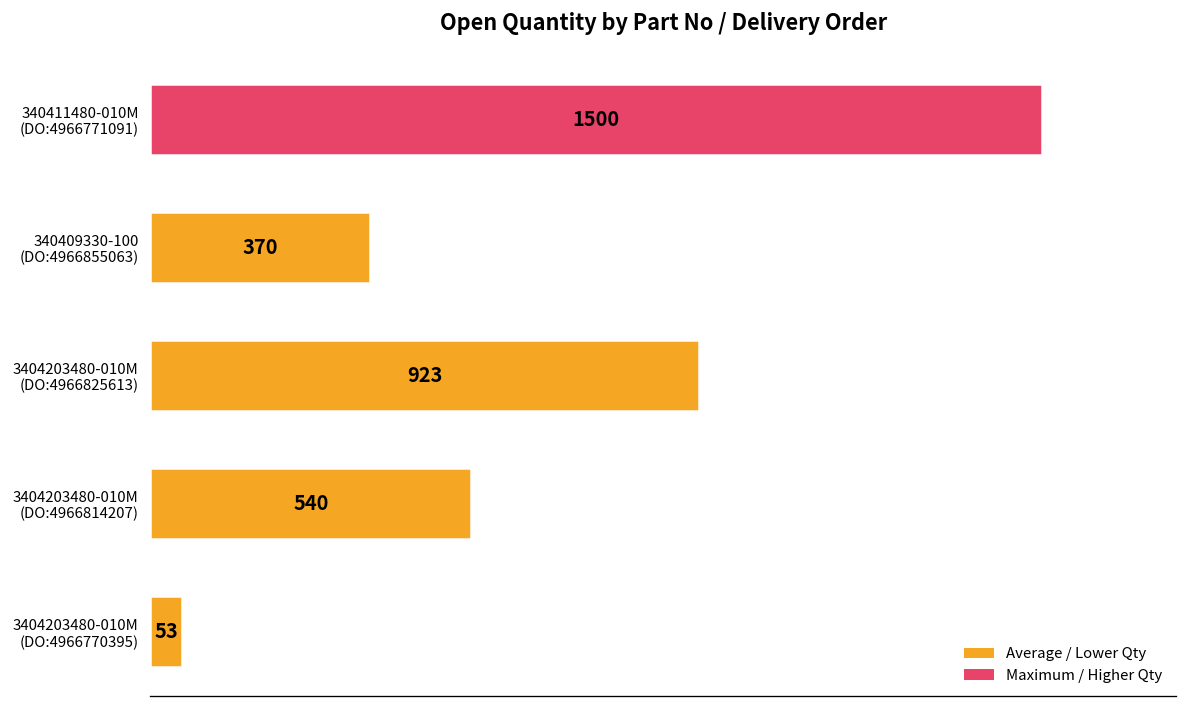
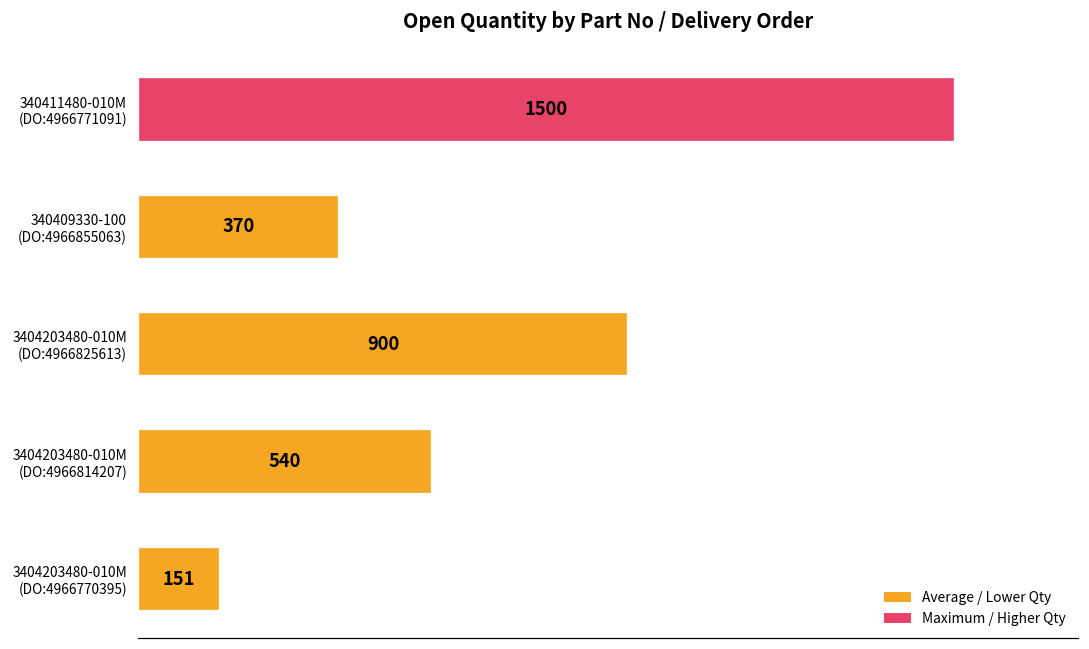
  {
    "340411480-010M (DO:4966771091)": 1500,
    "340409330-100 (DO:4966855063)": 370,
-   "3404203480-010M (DO:4966825613)": 923,
+   "3404203480-010M (DO:4966825613)": 900,
    "3404203480-010M (DO:4966814207)": 540,
-   "3404203480-010M (DO:4966770395)": 53
+   "3404203480-010M (DO:4966770395)": 151
  }
